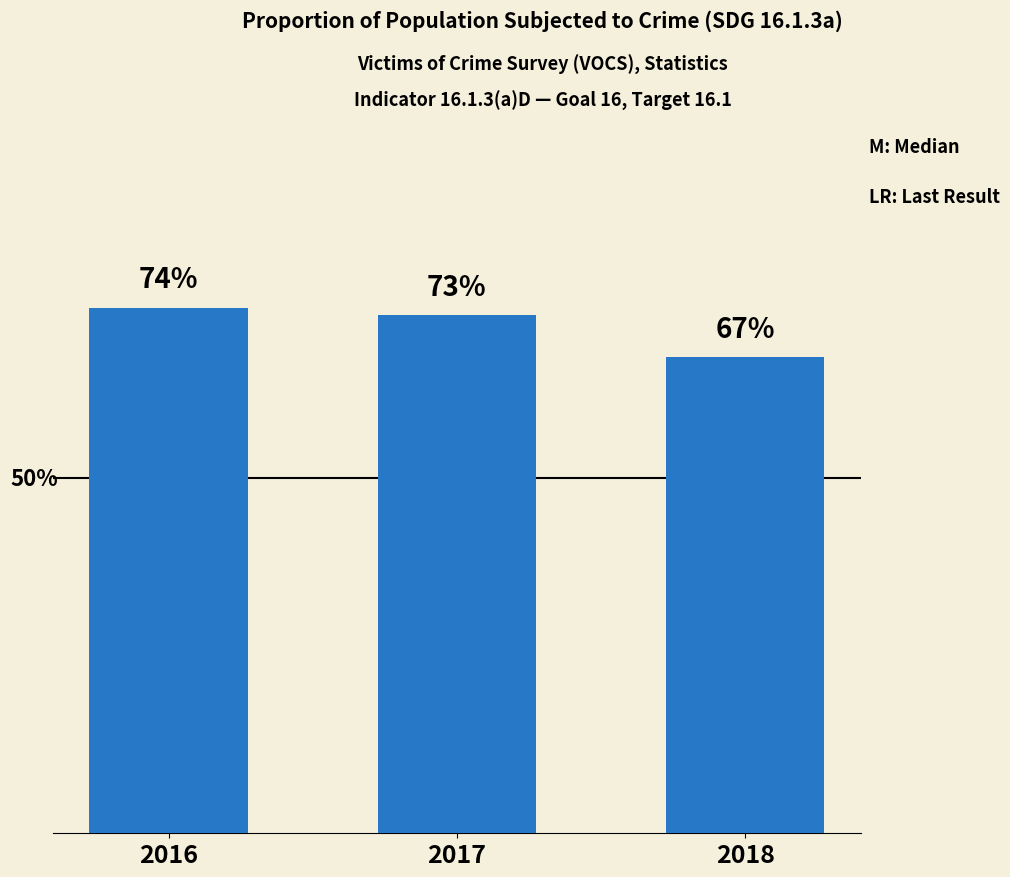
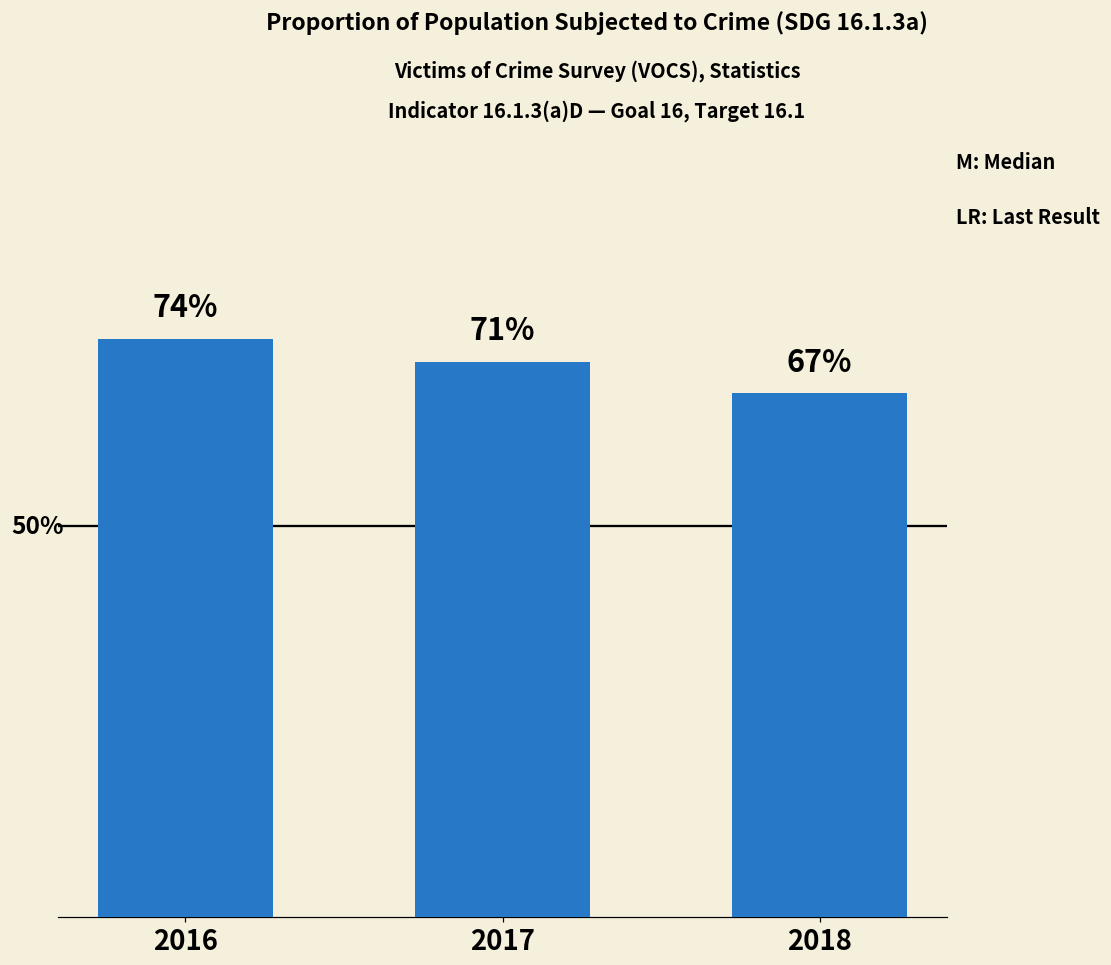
  {
    "2016": "74%",
-   "2017": "73%",
+   "2017": "71%",
    "2018": "67%"
  }
